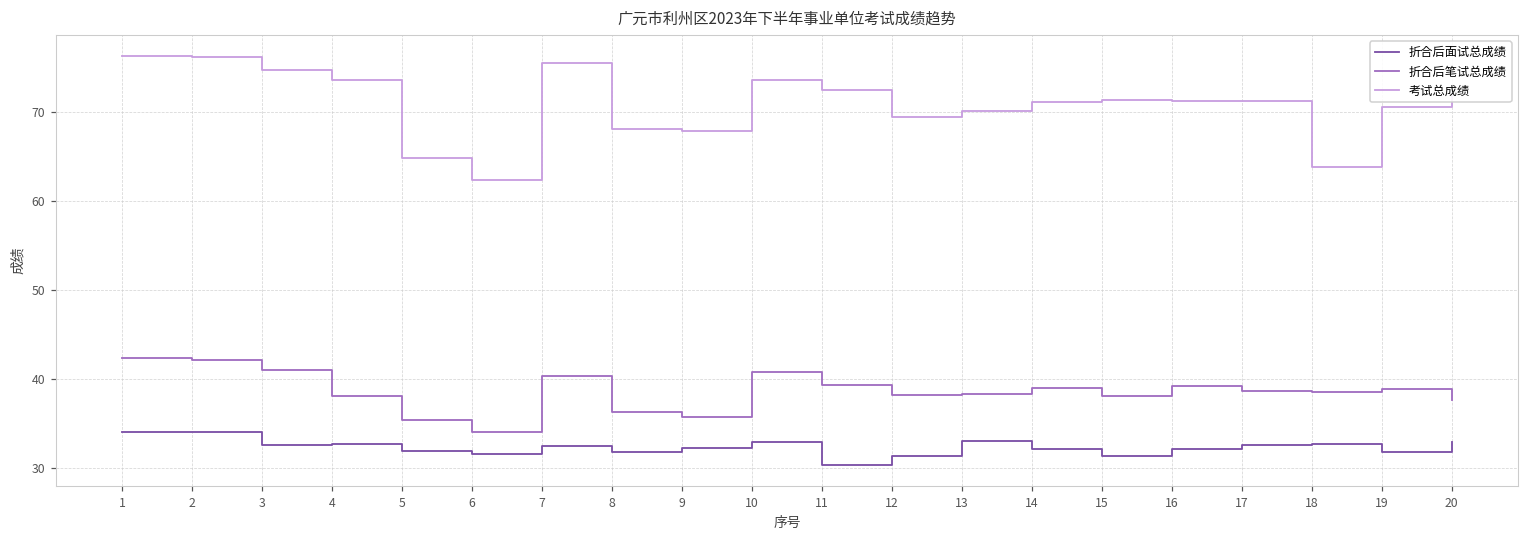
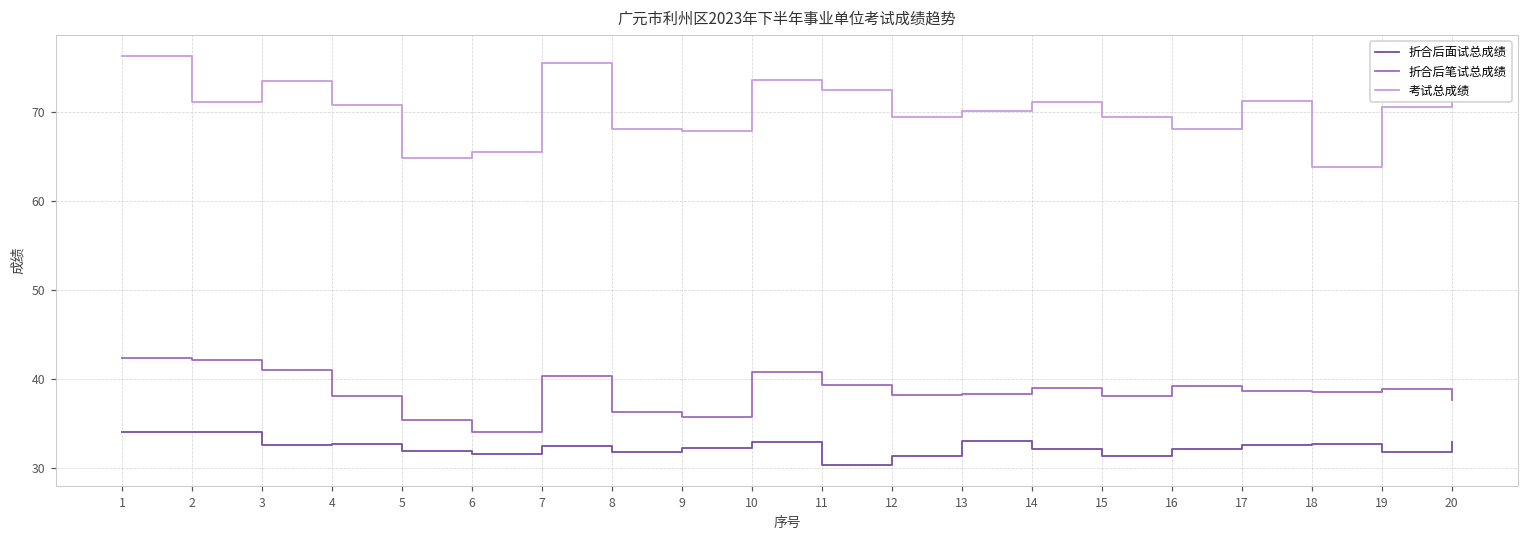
  {
    "考试总成绩": {
      "1": 76,
-     "2": 76,
-     "3": 75,
-     "4": 74,
+     "2": 71,
+     "3": 73,
+     "4": 71,
      "5": 65,
-     "6": 62,
+     "6": 65,
      "7": 76,
      "8": 68,
      "9": 68,
      "10": 74,
      "11": 72,
      "12": 69,
      "13": 70,
      "14": 71,
-     "15": 71,
-     "16": 71,
+     "15": 69,
+     "16": 68,
      "17": 71,
      "18": 64,
      "19": 71
    }
  }
